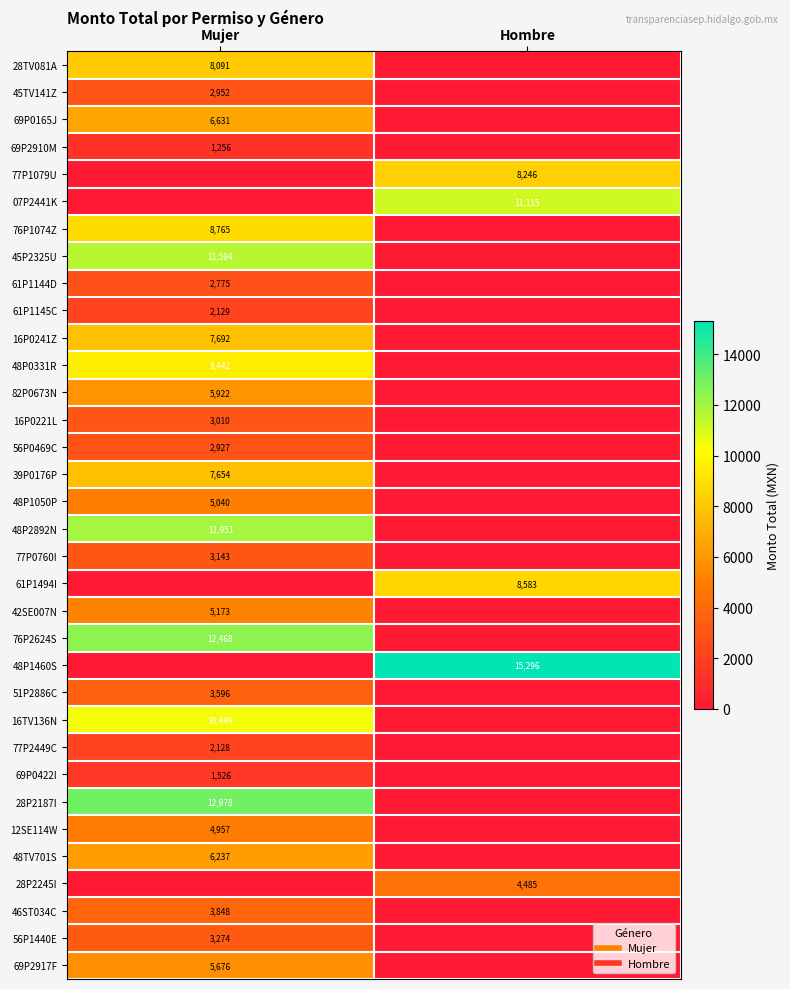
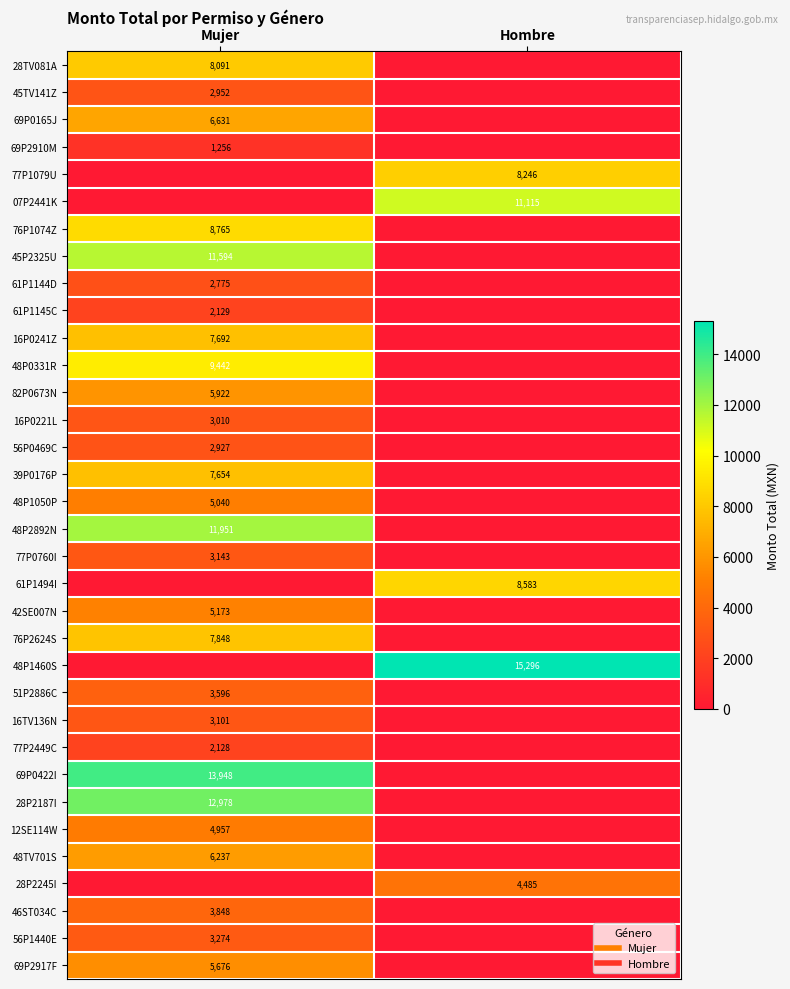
  {
    "28TV081A": {
      "Mujer": "8,091"
    },
    "45TV141Z": {
      "Mujer": "2,952"
    },
    "69P0165J": {
      "Mujer": "6,631"
    },
    "69P2910M": {
      "Mujer": "1,256"
    },
    "77P1079U": {
      "Hombre": "8,246"
    },
    "07P2441K": {
      "Hombre": "11,115"
    },
    "76P1074Z": {
      "Mujer": "8,765"
    },
    "45P2325U": {
      "Mujer": "11,594"
    },
    "61P1144D": {
      "Mujer": "2,775"
    },
    "61P1145C": {
      "Mujer": "2,129"
    },
    "16P0241Z": {
      "Mujer": "7,692"
    },
    "48P0331R": {
      "Mujer": "9,442"
    },
    "82P0673N": {
      "Mujer": "5,922"
    },
    "16P0221L": {
      "Mujer": "3,010"
    },
    "56P0469C": {
      "Mujer": "2,927"
    },
    "39P0176P": {
      "Mujer": "7,654"
    },
    "48P1050P": {
      "Mujer": "5,040"
    },
    "48P2892N": {
      "Mujer": "11,951"
    },
    "77P0760I": {
      "Mujer": "3,143"
    },
    "61P1494I": {
      "Hombre": "8,583"
    },
    "42SE007N": {
      "Mujer": "5,173"
    },
    "76P2624S": {
-     "Mujer": "12,468"
+     "Mujer": "7,848"
    },
    "48P1460S": {
      "Hombre": "15,296"
    },
    "51P2886C": {
      "Mujer": "3,596"
    },
    "16TV136N": {
-     "Mujer": "10,449"
+     "Mujer": "3,101"
    },
    "77P2449C": {
      "Mujer": "2,128"
    },
    "69P0422I": {
-     "Mujer": "1,526"
+     "Mujer": "13,948"
    },
    "28P2187I": {
      "Mujer": "12,978"
    },
    "12SE114W": {
      "Mujer": "4,957"
    },
    "48TV701S": {
      "Mujer": "6,237"
    },
    "28P2245I": {
      "Hombre": "4,485"
    },
    "46ST034C": {
      "Mujer": "3,848"
    },
    "56P1440E": {
      "Mujer": "3,274"
    },
    "69P2917F": {
      "Mujer": "5,676"
    }
  }
